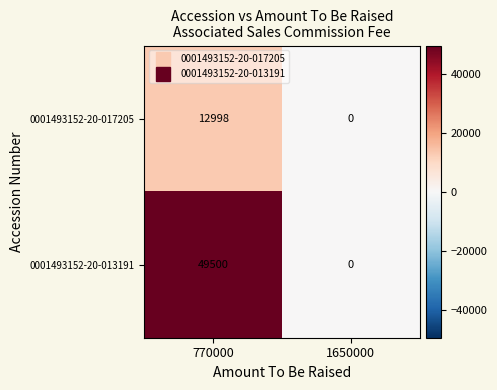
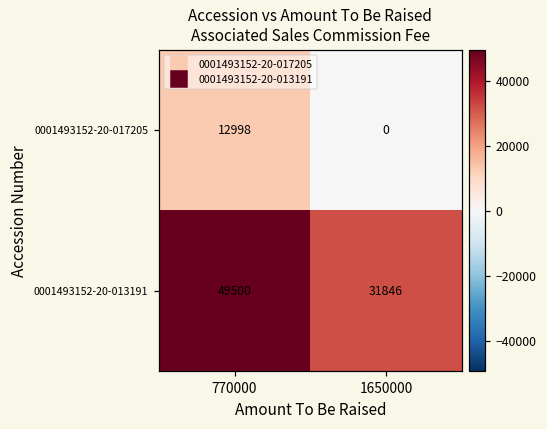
  {
    "0001493152-20-017205": {
      "770000": 12998,
      "1650000": 0
    },
    "0001493152-20-013191": {
      "770000": 49500,
-     "1650000": 0
+     "1650000": 31846
    }
  }
